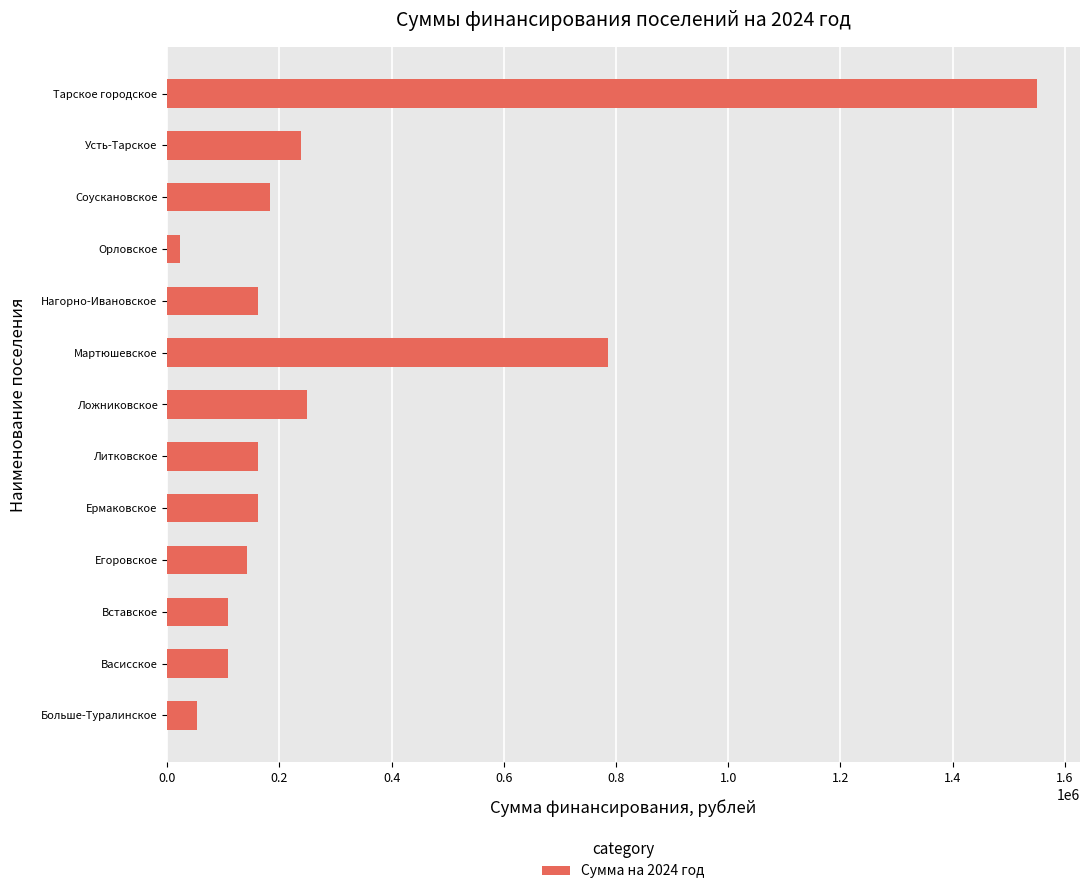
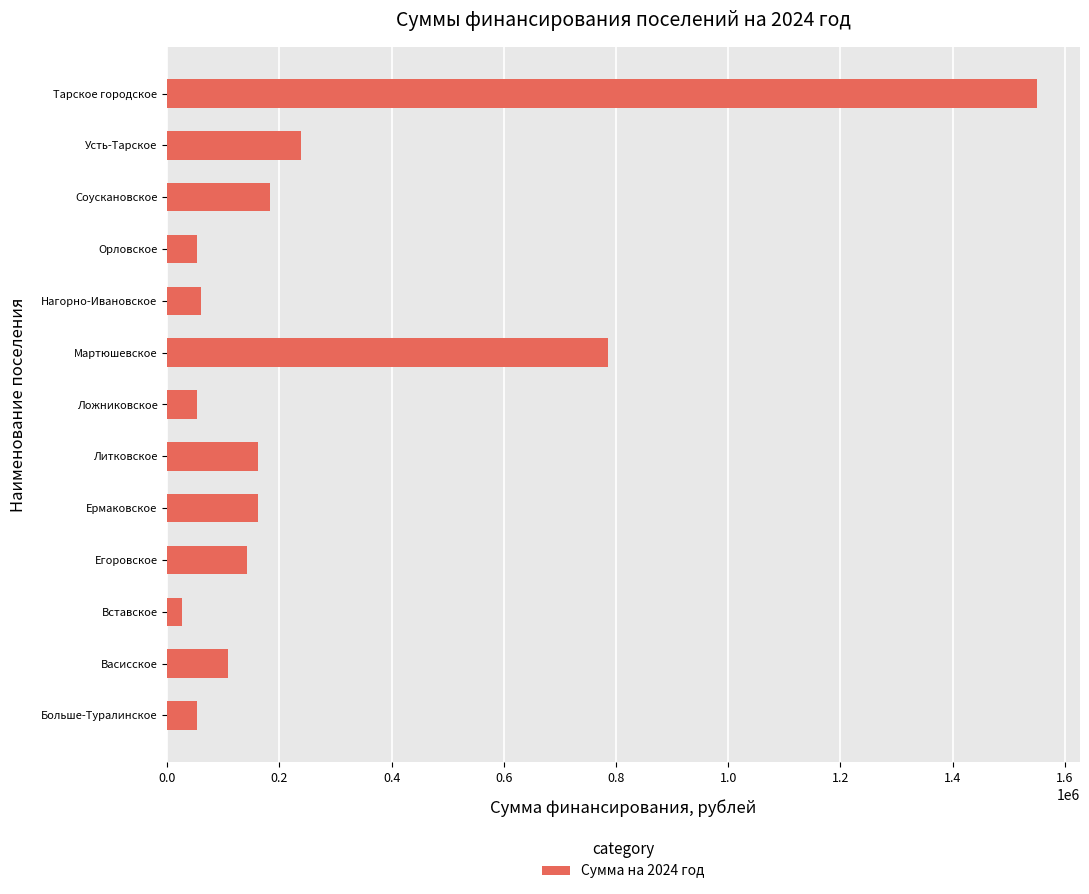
  {
    "Тарское городское": 1550000,
    "Усть-Тарское": 240000,
    "Соускановское": 180000,
-   "Орловское": 20000,
-   "Нагорно-Ивановское": 160000,
+   "Орловское": 50000,
+   "Нагорно-Ивановское": 60000,
    "Мартюшевское": 790000,
-   "Ложниковское": 250000,
+   "Ложниковское": 50000,
    "Литковское": 160000,
    "Ермаковское": 160000,
    "Егоровское": 140000,
-   "Вставское": 110000,
+   "Вставское": 30000,
    "Васисское": 110000,
    "Больше-Туралинское": 50000
  }
